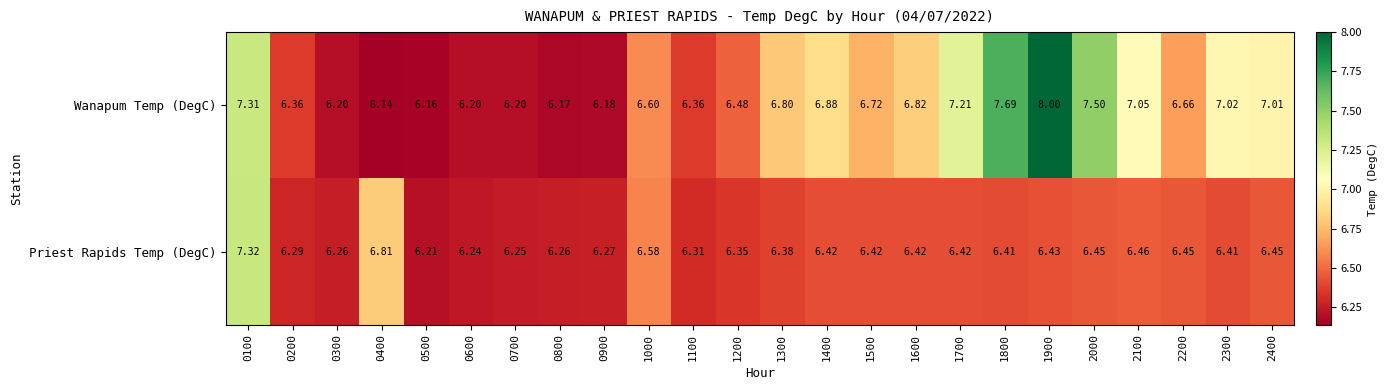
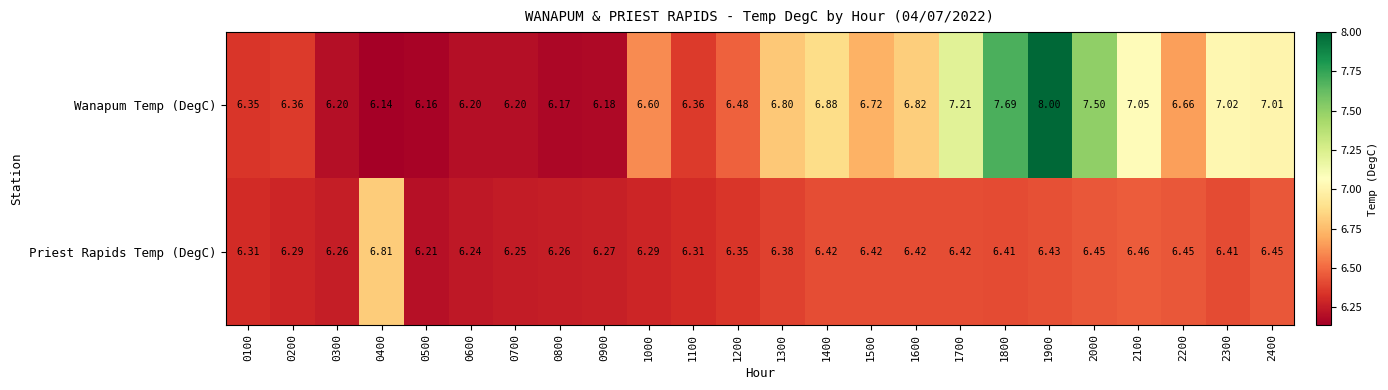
  {
    "Wanapum Temp (DegC)": {
-     "0100": 7.31,
+     "0100": 6.35,
      "0200": 6.36,
      "0300": 6.20,
      "0400": 6.14,
      "0500": 6.16,
      "0600": 6.20,
      "0700": 6.20,
      "0800": 6.17,
      "0900": 6.18,
      "1000": 6.60,
      "1100": 6.36,
      "1200": 6.48,
      "1300": 6.80,
      "1400": 6.88,
      "1500": 6.72,
      "1600": 6.82,
      "1700": 7.21,
      "1800": 7.69,
      "1900": 8.00,
      "2000": 7.50,
      "2100": 7.05,
      "2200": 6.66,
      "2300": 7.02,
      "2400": 7.01
    },
    "Priest Rapids Temp (DegC)": {
-     "0100": 7.32,
+     "0100": 6.31,
      "0200": 6.29,
      "0300": 6.26,
      "0400": 6.81,
      "0500": 6.21,
      "0600": 6.24,
      "0700": 6.25,
      "0800": 6.26,
      "0900": 6.27,
-     "1000": 6.58,
+     "1000": 6.29,
      "1100": 6.31,
      "1200": 6.35,
      "1300": 6.38,
      "1400": 6.42,
      "1500": 6.42,
      "1600": 6.42,
      "1700": 6.42,
      "1800": 6.41,
      "1900": 6.43,
      "2000": 6.45,
      "2100": 6.46,
      "2200": 6.45,
      "2300": 6.41,
      "2400": 6.45
    }
  }
